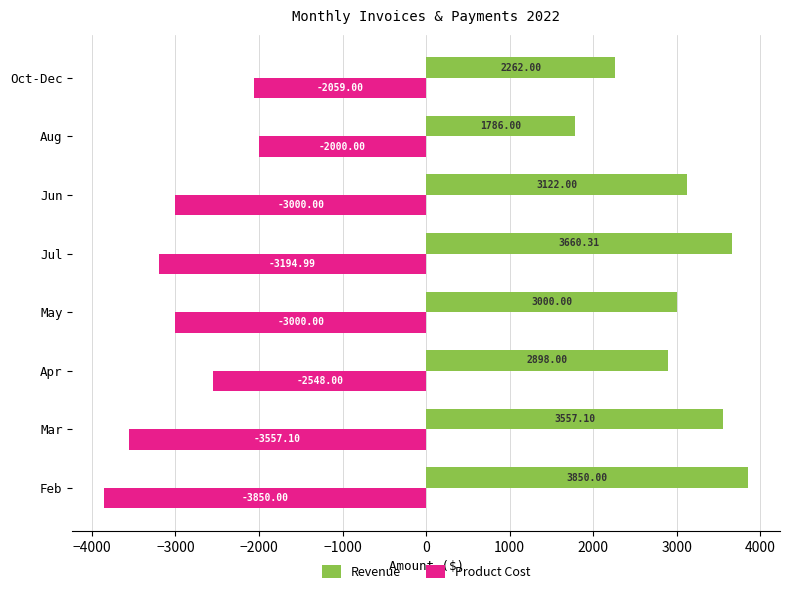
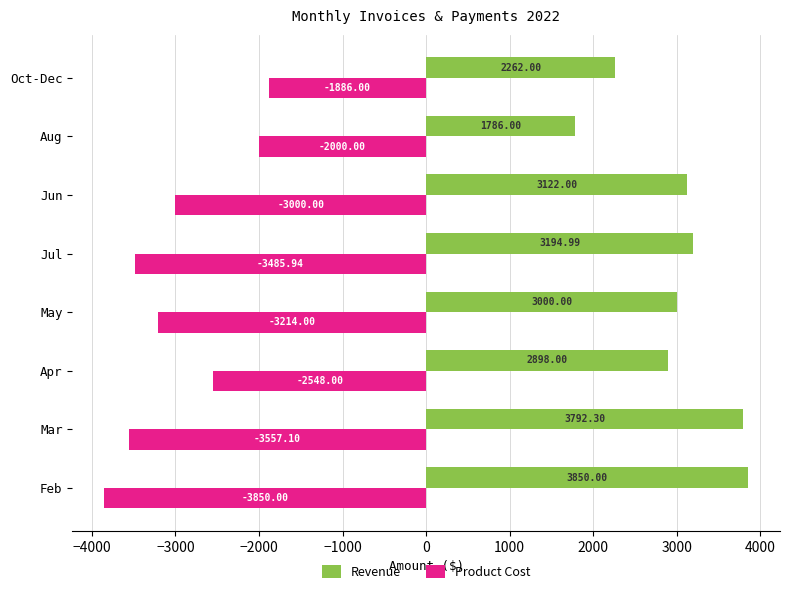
  {
    "Revenue": {
      "Oct-Dec": 2262.00,
      "Aug": 1786.00,
      "Jun": 3122.00,
-     "Jul": 3660.31,
+     "Jul": 3194.99,
      "May": 3000.00,
      "Apr": 2898.00,
-     "Mar": 3557.10,
+     "Mar": 3792.30,
      "Feb": 3850.00
    },
    "Product Cost": {
-     "Oct-Dec": -2059.00,
+     "Oct-Dec": -1886.00,
      "Aug": -2000.00,
      "Jun": -3000.00,
-     "Jul": -3194.99,
-     "May": -3000.00,
+     "Jul": -3485.94,
+     "May": -3214.00,
      "Apr": -2548.00,
      "Mar": -3557.10,
      "Feb": -3850.00
    }
  }
